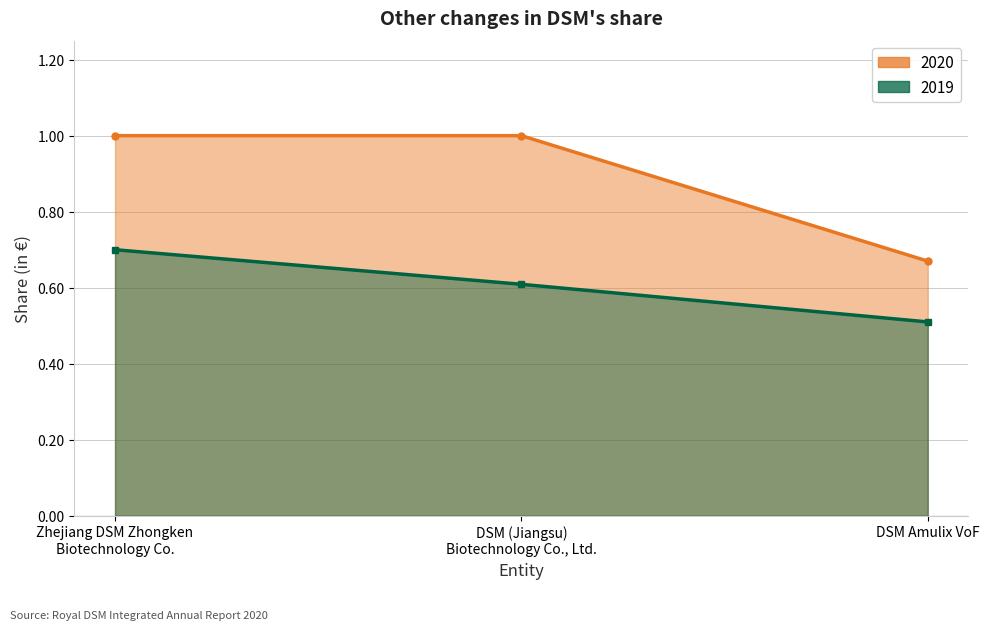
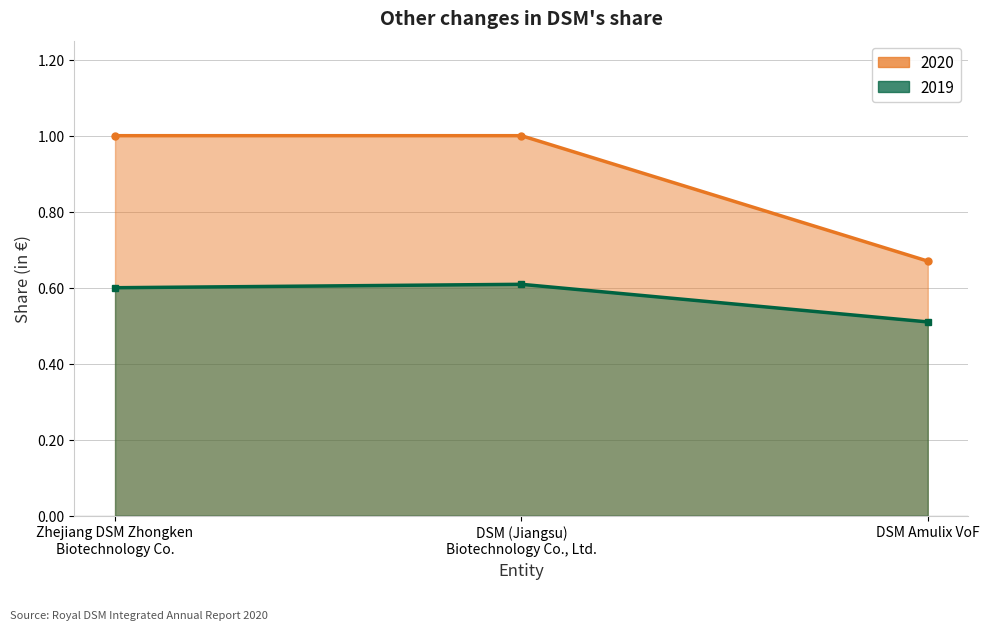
  {
    "2020": {
      "Zhejiang DSM Zhongken Biotechnology Co.": 1.0,
      "DSM (Jiangsu) Biotechnology Co., Ltd.": 1.0,
      "DSM Amulix VoF": 0.67
    },
    "2019": {
-     "Zhejiang DSM Zhongken Biotechnology Co.": 0.7,
+     "Zhejiang DSM Zhongken Biotechnology Co.": 0.6,
      "DSM (Jiangsu) Biotechnology Co., Ltd.": 0.61,
      "DSM Amulix VoF": 0.51
    }
  }
